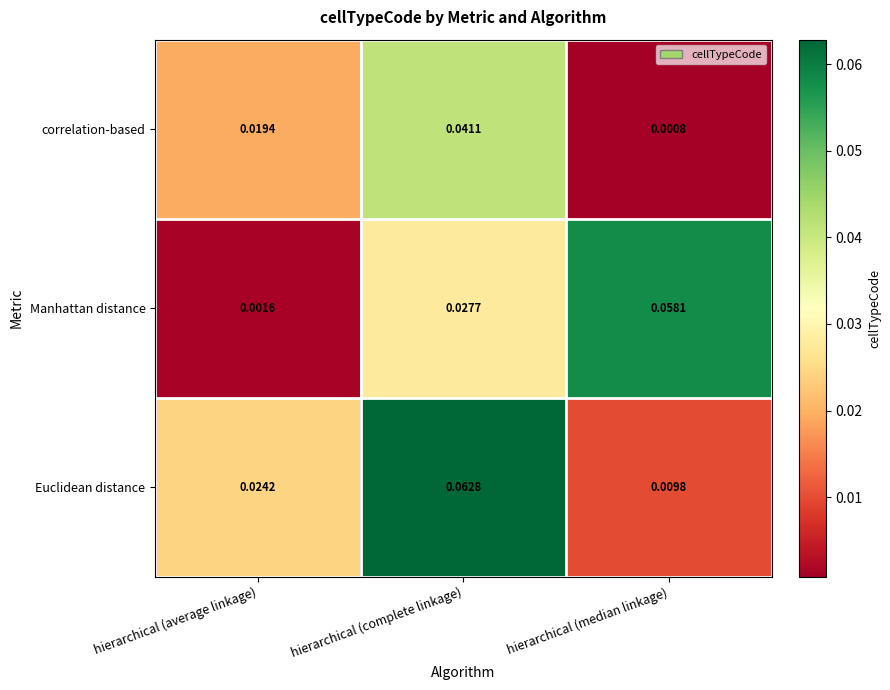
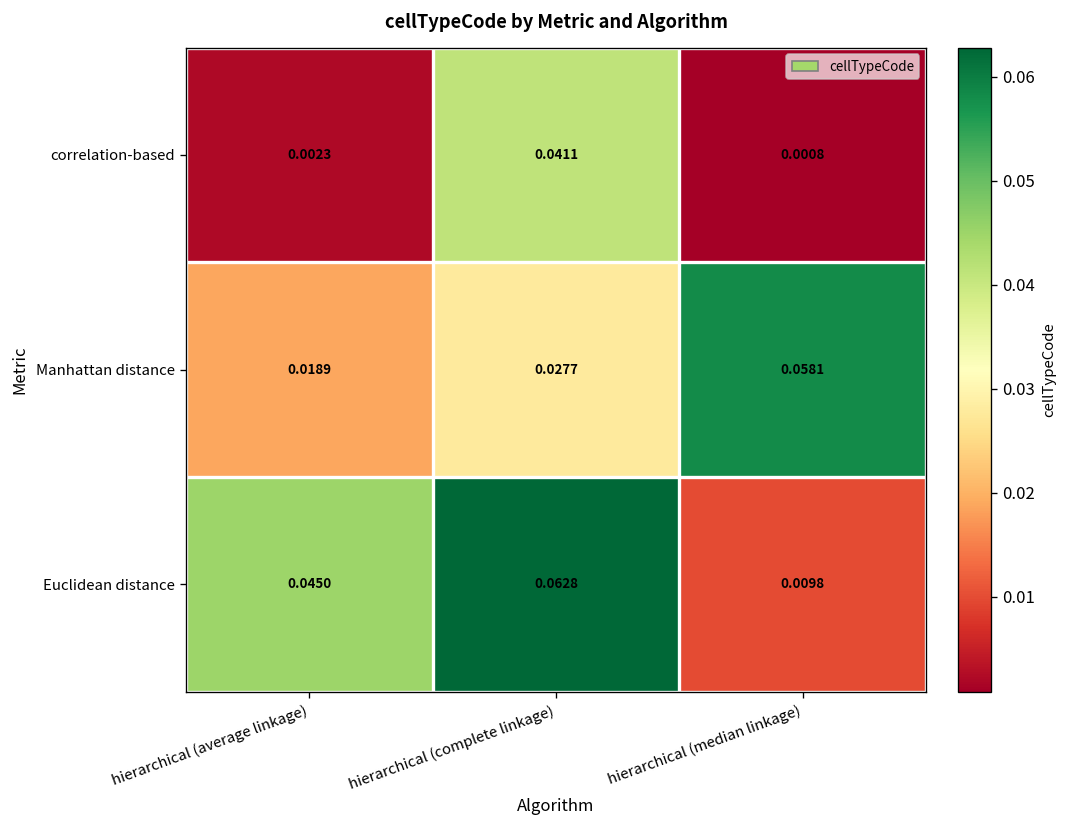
  {
    "correlation-based": {
-     "hierarchical (average linkage)": 0.0194,
+     "hierarchical (average linkage)": 0.0023,
      "hierarchical (complete linkage)": 0.0411,
      "hierarchical (median linkage)": 0.0008
    },
    "Manhattan distance": {
-     "hierarchical (average linkage)": 0.0016,
+     "hierarchical (average linkage)": 0.0189,
      "hierarchical (complete linkage)": 0.0277,
      "hierarchical (median linkage)": 0.0581
    },
    "Euclidean distance": {
-     "hierarchical (average linkage)": 0.0242,
+     "hierarchical (average linkage)": 0.0450,
      "hierarchical (complete linkage)": 0.0628,
      "hierarchical (median linkage)": 0.0098
    }
  }
